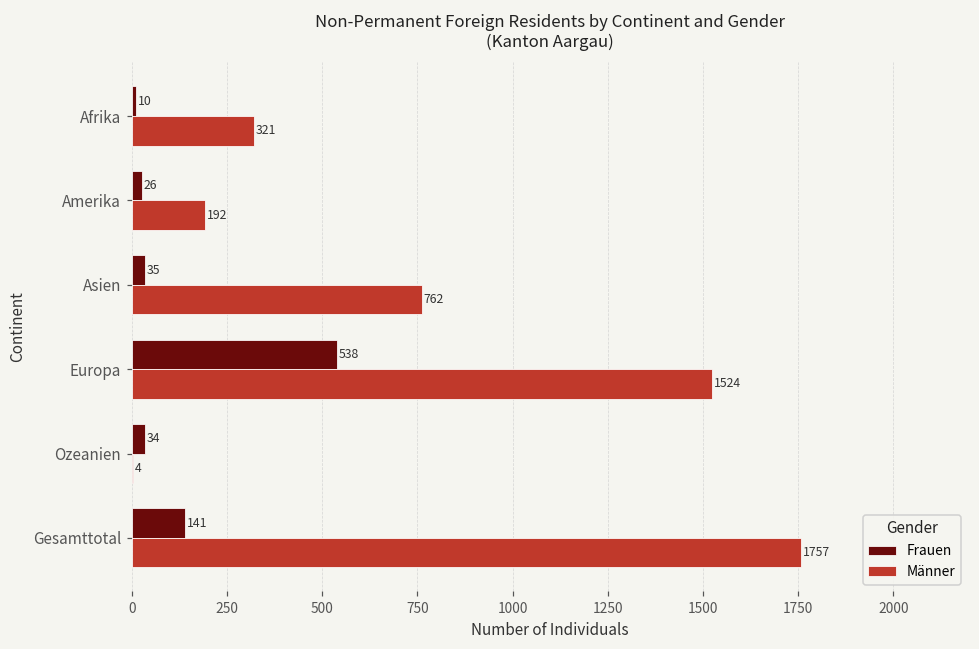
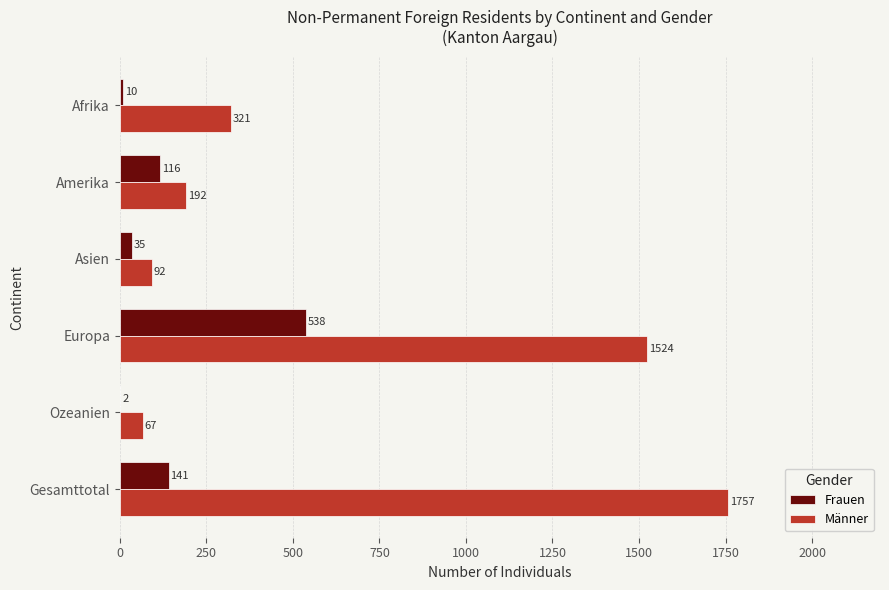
  {
    "Frauen": {
      "Afrika": 10,
-     "Amerika": 26,
+     "Amerika": 116,
      "Asien": 35,
      "Europa": 538,
-     "Ozeanien": 34,
+     "Ozeanien": 2,
      "Gesamttotal": 141
    },
    "Männer": {
      "Afrika": 321,
      "Amerika": 192,
-     "Asien": 762,
+     "Asien": 92,
      "Europa": 1524,
-     "Ozeanien": 4,
+     "Ozeanien": 67,
      "Gesamttotal": 1757
    }
  }
